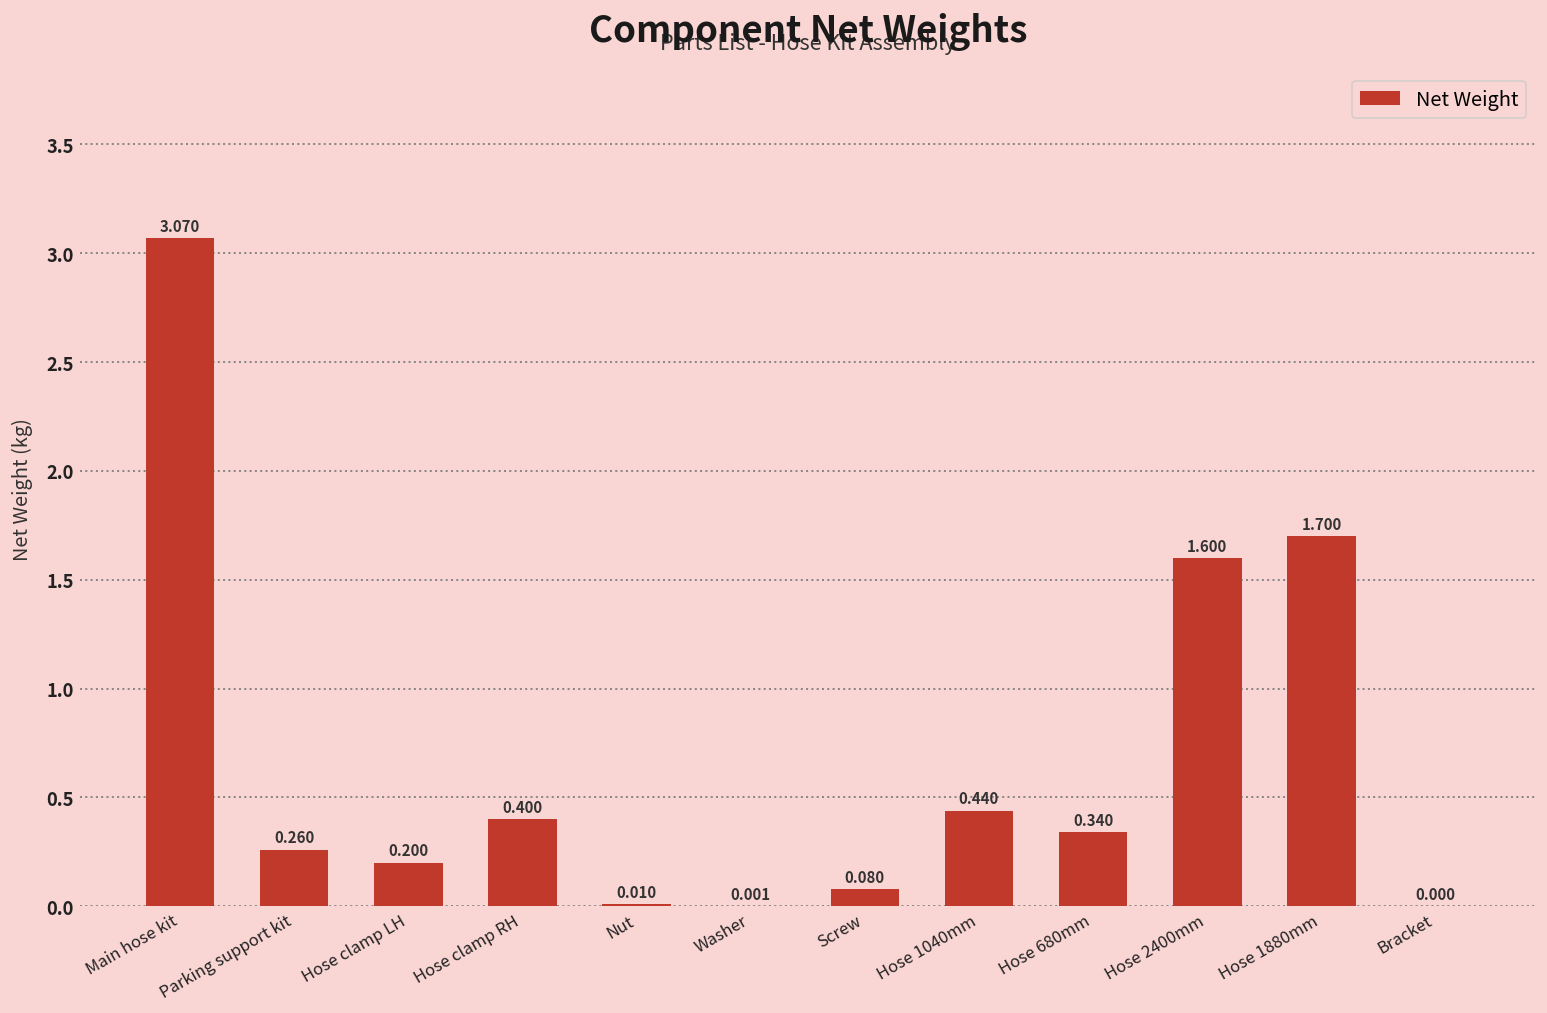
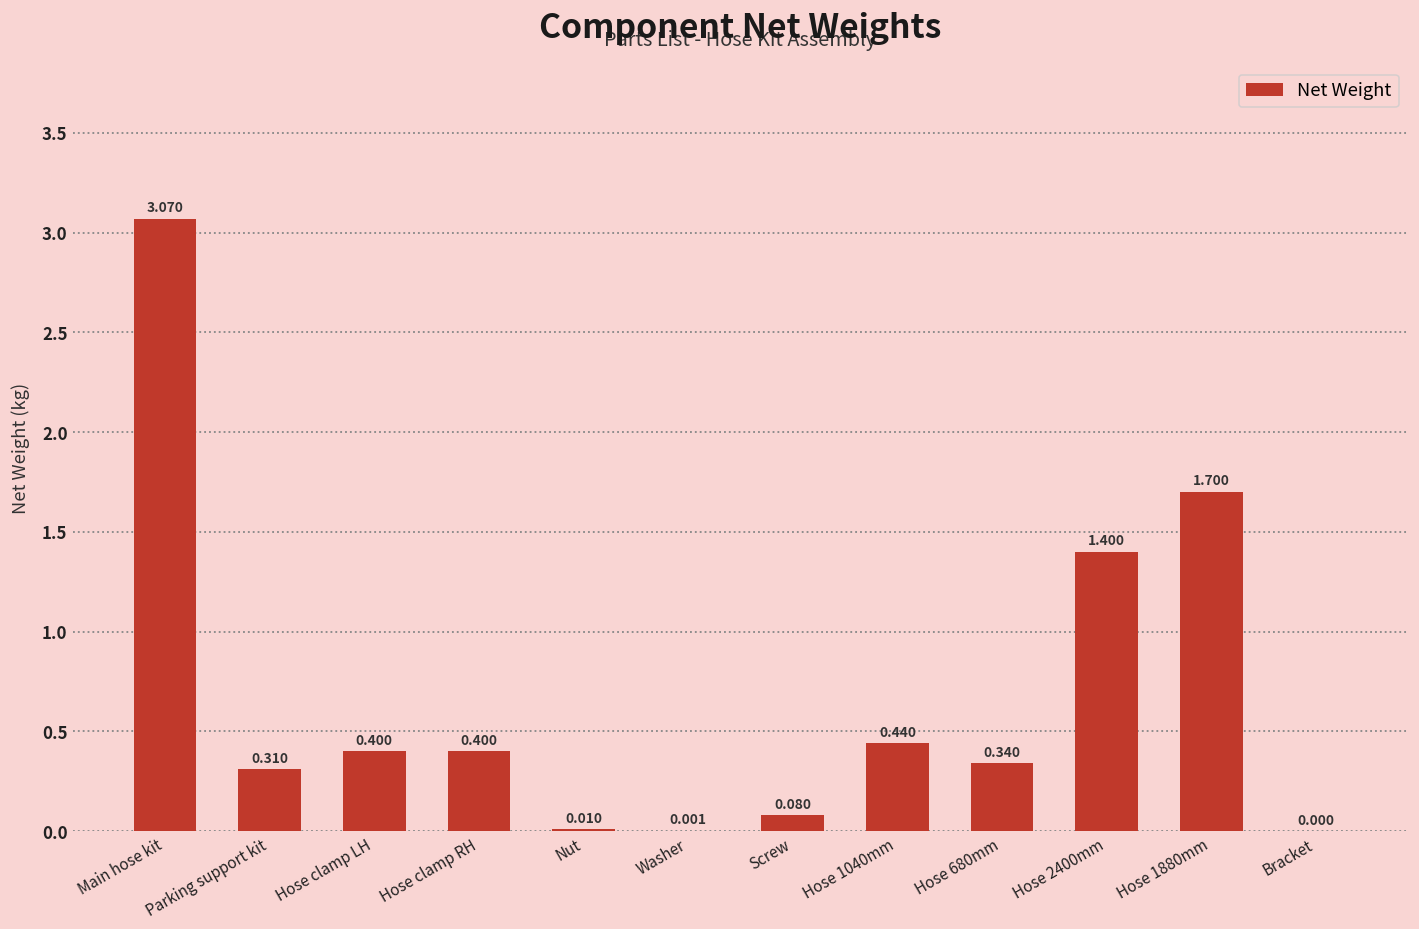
  {
    "Main hose kit": 3.070,
-   "Parking support kit": 0.260,
-   "Hose clamp LH": 0.200,
+   "Parking support kit": 0.310,
+   "Hose clamp LH": 0.400,
    "Hose clamp RH": 0.400,
    "Nut": 0.010,
    "Washer": 0.001,
    "Screw": 0.080,
    "Hose 1040mm": 0.440,
    "Hose 680mm": 0.340,
-   "Hose 2400mm": 1.600,
+   "Hose 2400mm": 1.400,
    "Hose 1880mm": 1.700,
    "Bracket": 0.000
  }
